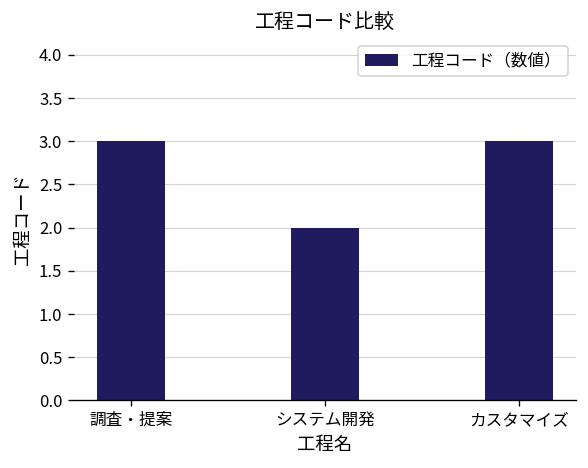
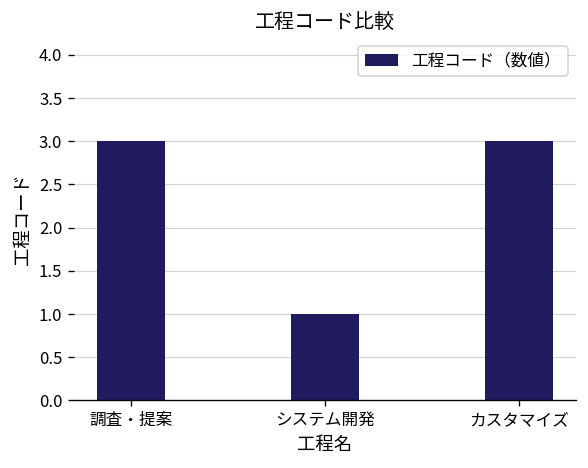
  {
    "調査・提案": 3,
-   "システム開発": 2,
+   "システム開発": 1,
    "カスタマイズ": 3
  }
